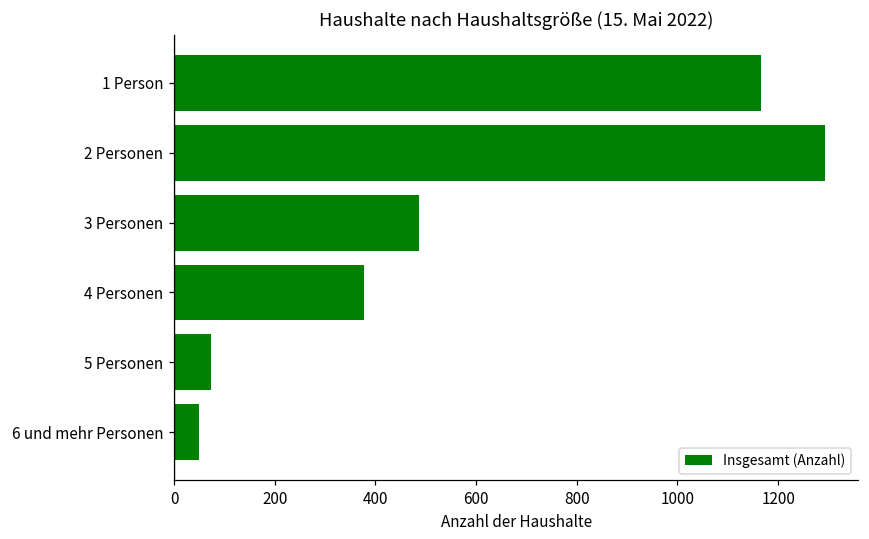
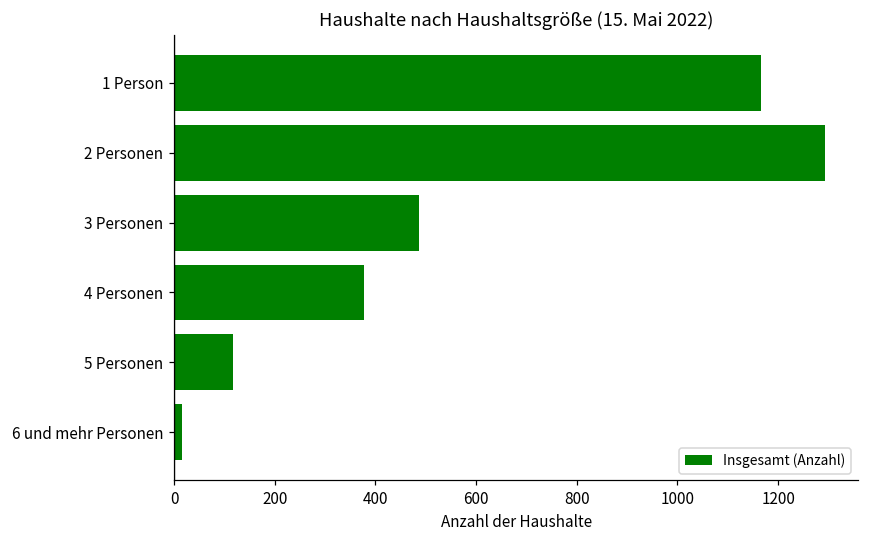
  {
    "1 Person": 1170,
    "2 Personen": 1290,
    "3 Personen": 490,
    "4 Personen": 380,
-   "5 Personen": 70,
-   "6 und mehr Personen": 50
+   "5 Personen": 120,
+   "6 und mehr Personen": 20
  }
